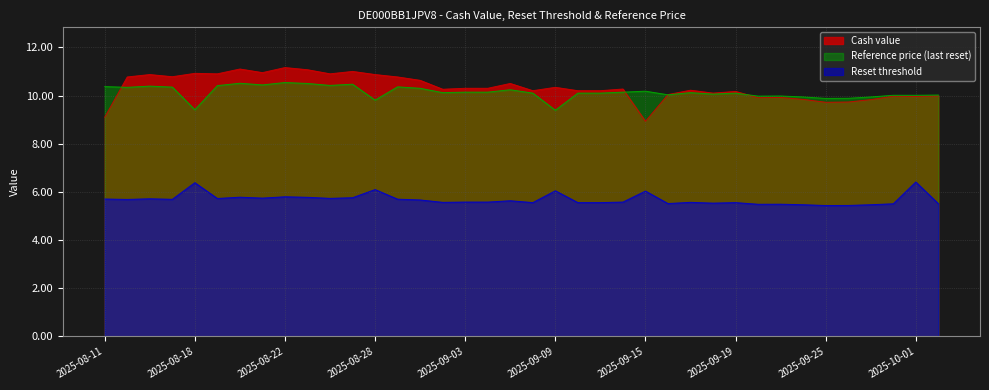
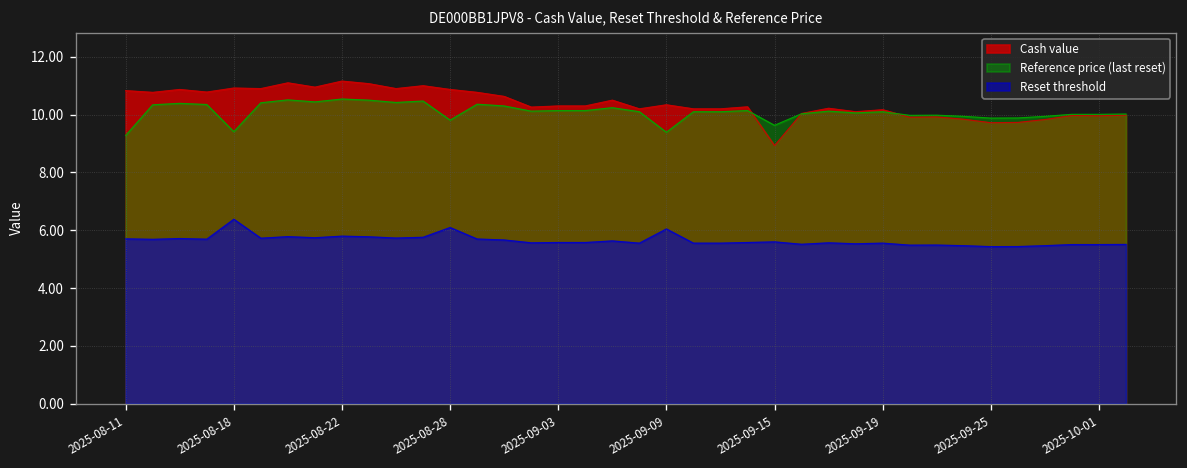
  {
    "Cash value": {
-     "2025-08-11": 9.1,
+     "2025-08-11": 10.8,
      "2025-08-18": 10.9,
      "2025-08-22": 11.2,
      "2025-08-28": 10.9,
      "2025-09-03": 10.3,
      "2025-09-09": 10.3,
      "2025-09-15": 8.9,
      "2025-09-25": 9.7
    },
    "Reference price (last reset)": {
-     "2025-08-11": 10.4,
+     "2025-08-11": 9.3,
      "2025-08-18": 9.4,
      "2025-08-22": 10.5,
      "2025-08-28": 9.8,
      "2025-09-03": 10.1,
      "2025-09-09": 9.4,
-     "2025-09-15": 10.2,
+     "2025-09-15": 9.6,
      "2025-09-25": 9.9
    },
    "Reset threshold": {
      "2025-08-11": 5.7,
      "2025-08-18": 6.4,
      "2025-08-22": 5.8,
      "2025-08-28": 6.1,
      "2025-09-03": 5.6,
      "2025-09-09": 6.0,
-     "2025-09-15": 6.0,
+     "2025-09-15": 5.6,
      "2025-09-19": 5.6,
      "2025-09-25": 5.4,
-     "2025-10-01": 6.4
+     "2025-10-01": 5.5
    }
  }
